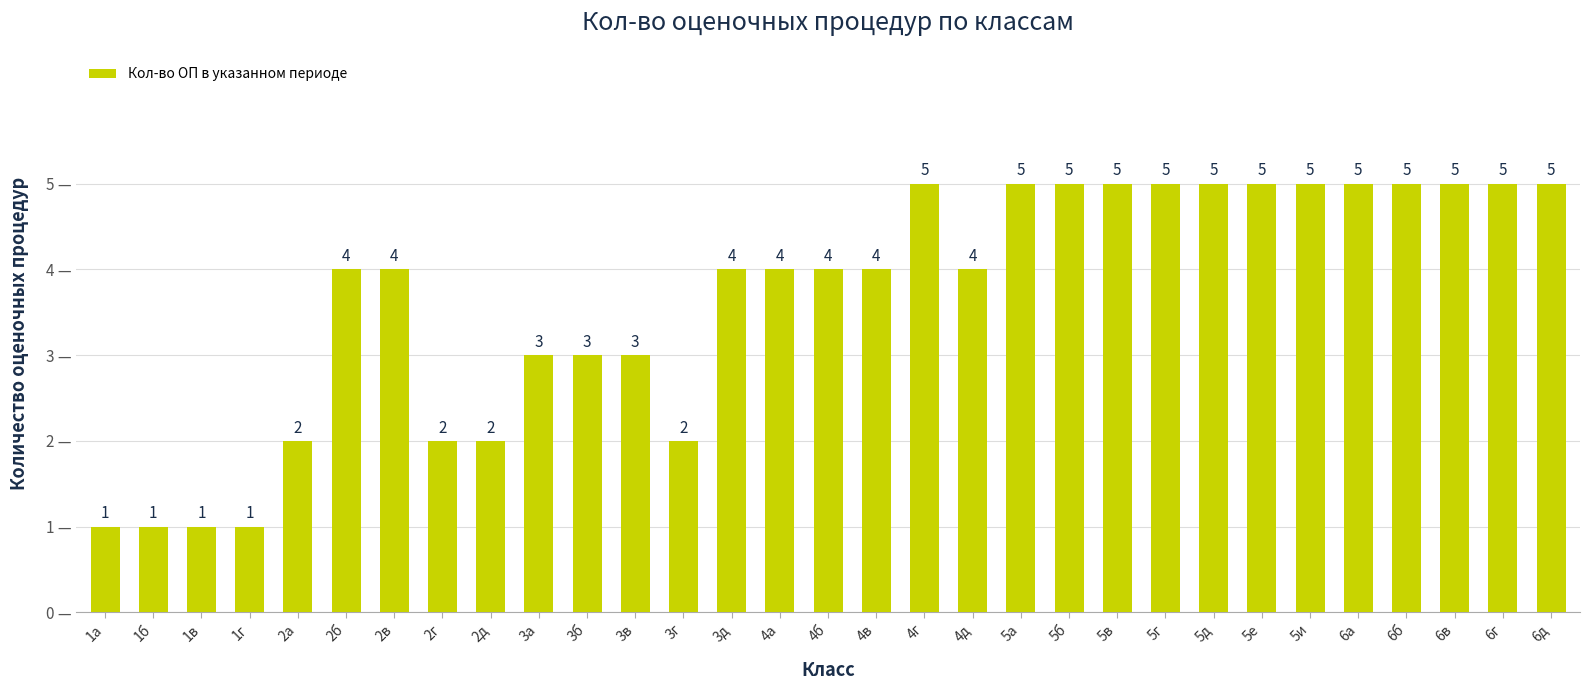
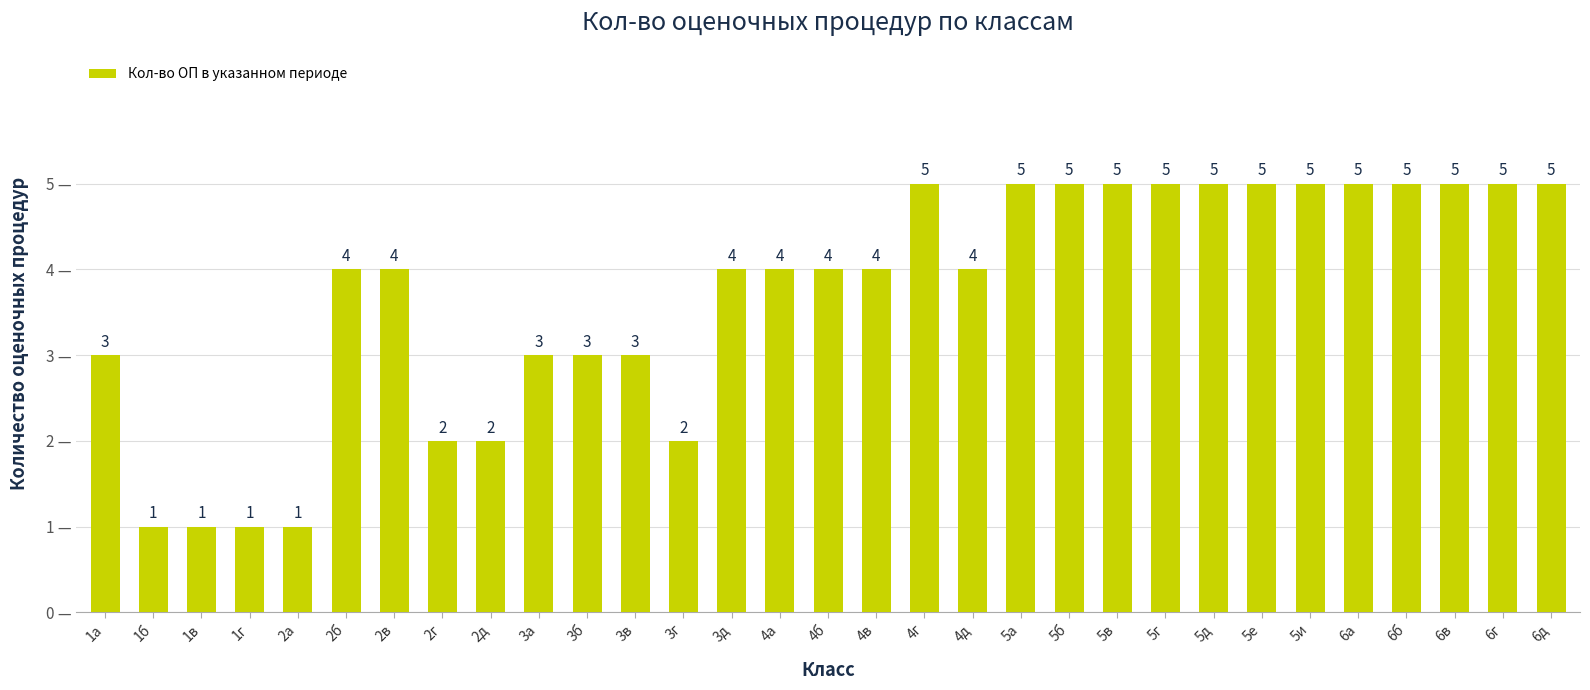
  {
-   "1а": 1,
+   "1а": 3,
    "1б": 1,
    "1в": 1,
    "1г": 1,
-   "2а": 2,
+   "2а": 1,
    "2б": 4,
    "2в": 4,
    "2г": 2,
    "2д": 2,
    "3а": 3,
    "3б": 3,
    "3в": 3,
    "3г": 2,
    "3д": 4,
    "4а": 4,
    "4б": 4,
    "4в": 4,
    "4г": 5,
    "4д": 4,
    "5а": 5,
    "5б": 5,
    "5в": 5,
    "5г": 5,
    "5д": 5,
    "5е": 5,
    "5и": 5,
    "6а": 5,
    "6б": 5,
    "6в": 5,
    "6г": 5,
    "6д": 5
  }
